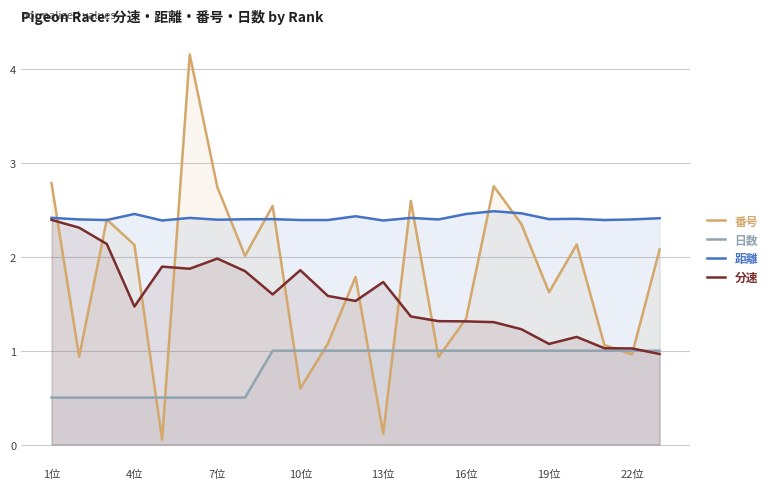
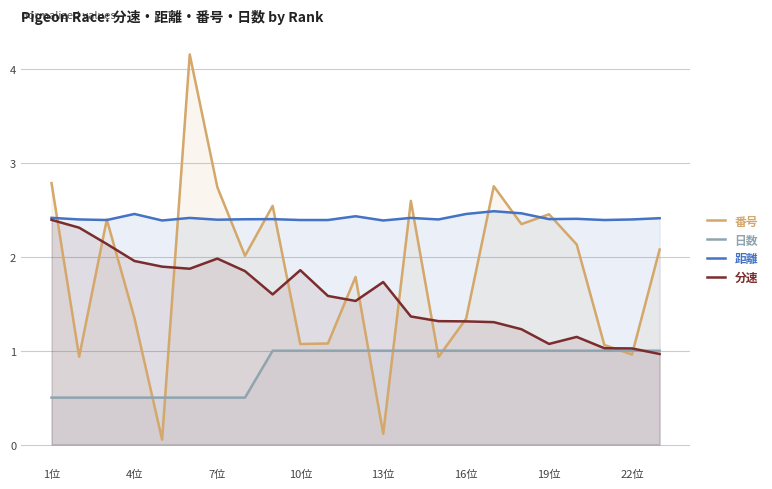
  {
    "番号": {
      "1位": 2.8,
-     "4位": 2.1,
+     "4位": 1.3,
      "7位": 2.7,
-     "10位": 0.6,
+     "10位": 1.1,
      "13位": 0.1,
      "16位": 1.3,
-     "19位": 1.6,
+     "19位": 2.5,
      "22位": 1.0
    },
    "日数": {
      "1位": 0.5,
      "4位": 0.5,
      "7位": 0.5,
      "10位": 1.0,
      "13位": 1.0,
      "16位": 1.0,
      "19位": 1.0
    },
    "距離": {
      "4位": 2.5,
      "7位": 2.4,
      "10位": 2.4,
      "13位": 2.4,
      "16位": 2.5,
      "19位": 2.4,
      "22位": 2.4
    },
    "分速": {
-     "4位": 1.5,
+     "4位": 2.0,
      "7位": 2.0,
      "10位": 1.9,
      "13位": 1.7,
      "16位": 1.3,
      "19位": 1.1
    }
  }
